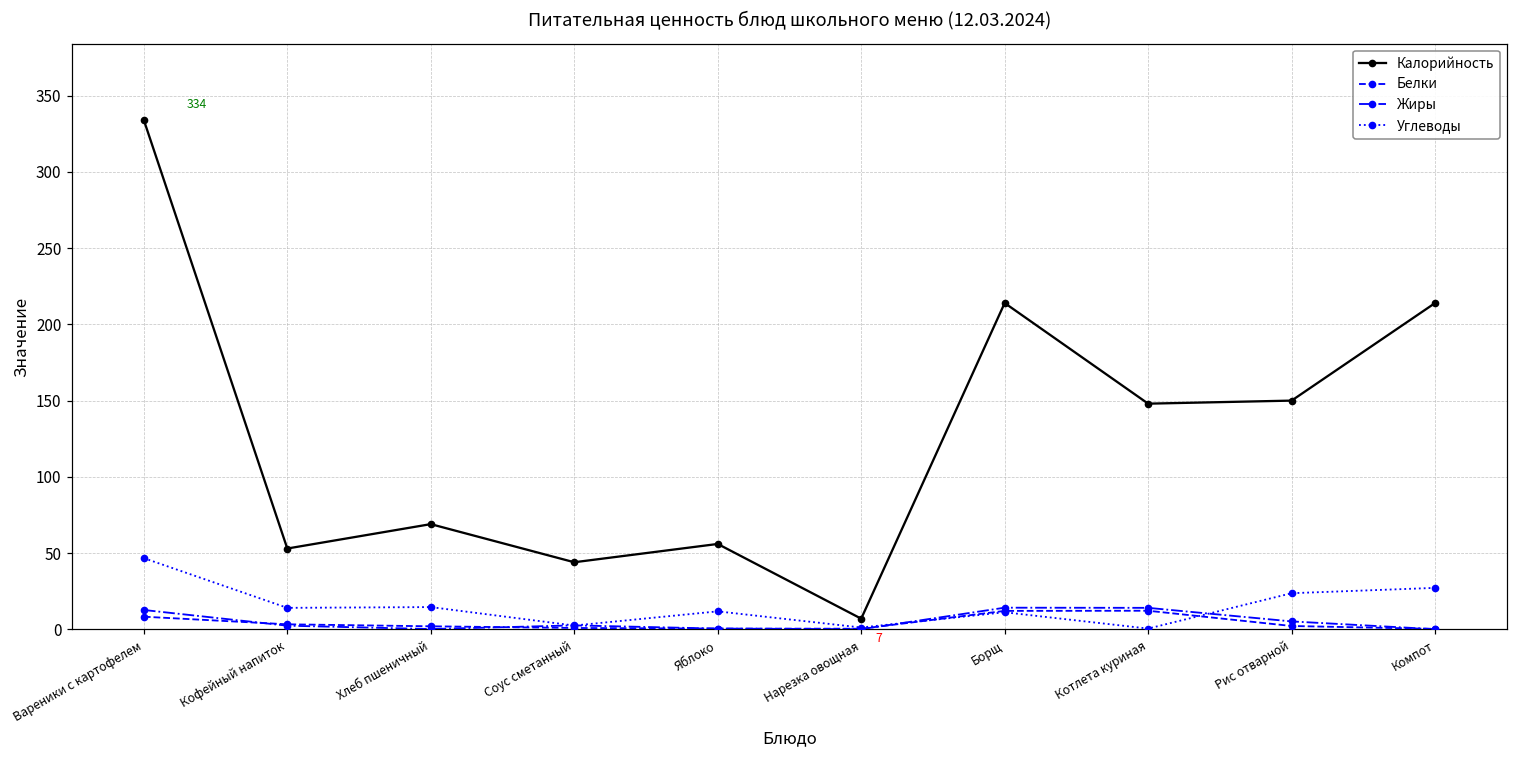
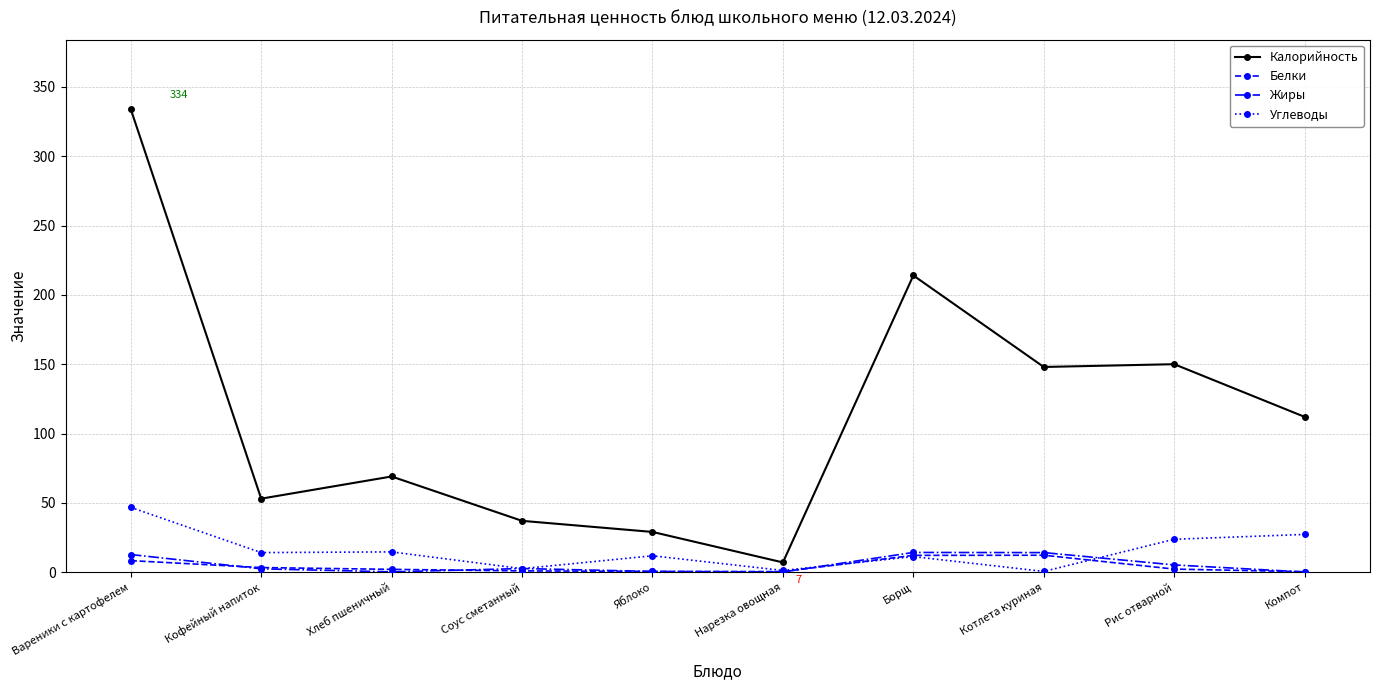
  {
    "Калорийность": {
      "Вареники с картофелем": 334,
      "Кофейный напиток": 53,
      "Хлеб пшеничный": 69,
-     "Соус сметанный": 44,
-     "Яблоко": 56,
+     "Соус сметанный": 37,
+     "Яблоко": 29,
      "Борщ": 214,
      "Котлета куриная": 148,
      "Рис отварной": 150,
-     "Компот": 214
+     "Компот": 112
    }
  }
